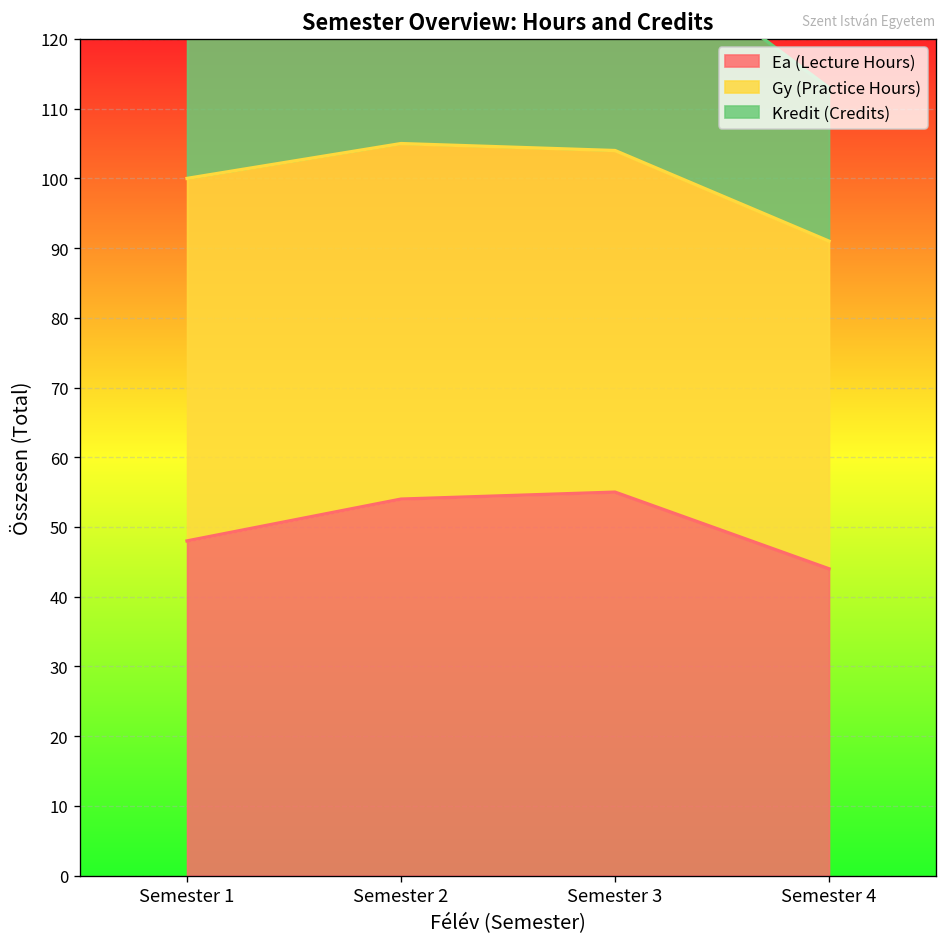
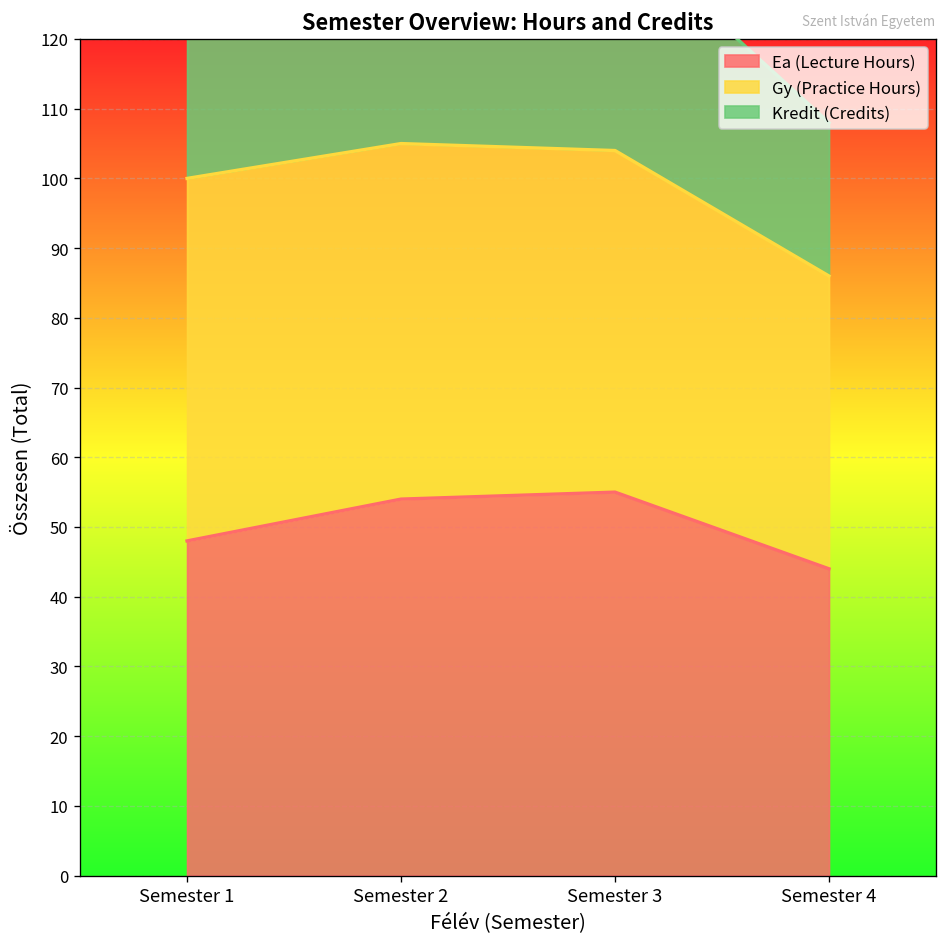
  {
    "Ea (Lecture Hours)": {
      "Semester 1": 48,
      "Semester 2": 54,
      "Semester 3": 55,
      "Semester 4": 44
    },
    "Gy (Practice Hours)": {
      "Semester 1": 52,
      "Semester 2": 51,
      "Semester 3": 49,
-     "Semester 4": 47
+     "Semester 4": 42
    }
  }
